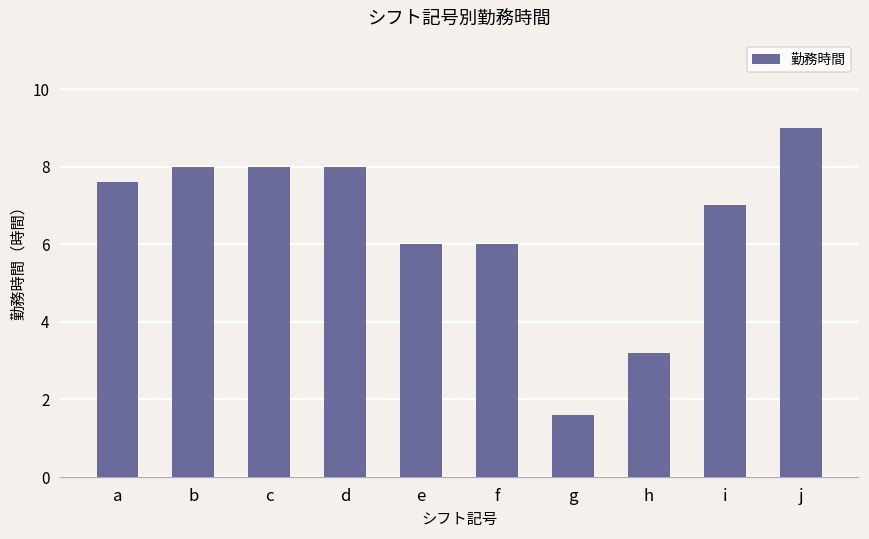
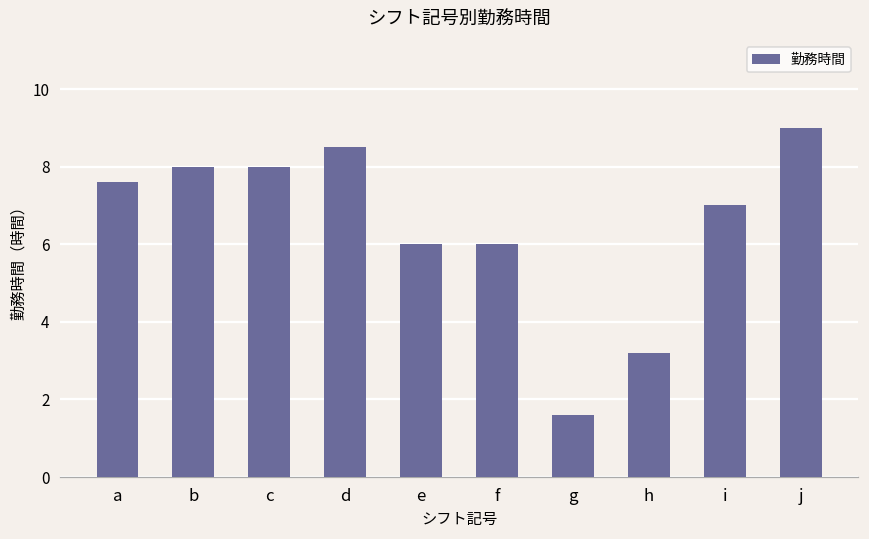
  {
    "a": 7.6,
    "b": 8.0,
    "c": 8.0,
-   "d": 8.0,
+   "d": 8.5,
    "e": 6.0,
    "f": 6.0,
    "g": 1.6,
    "h": 3.2,
    "i": 7.0,
    "j": 9.0
  }
